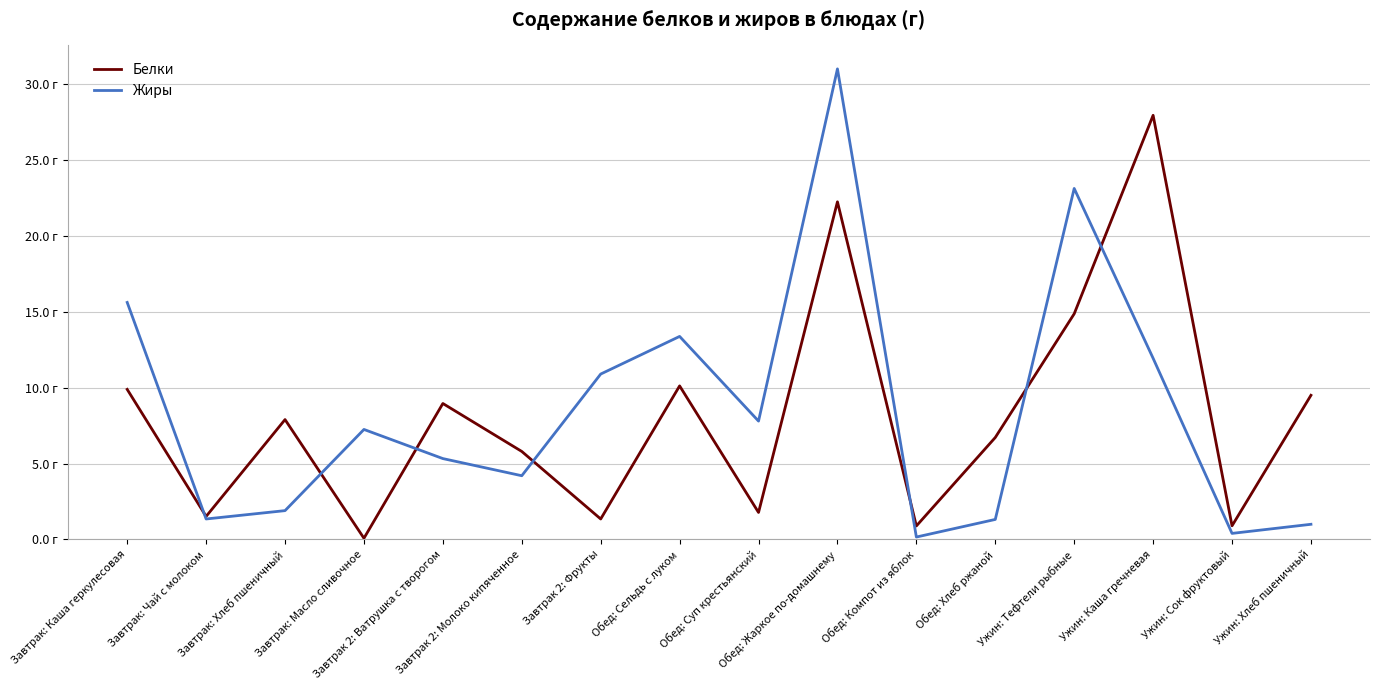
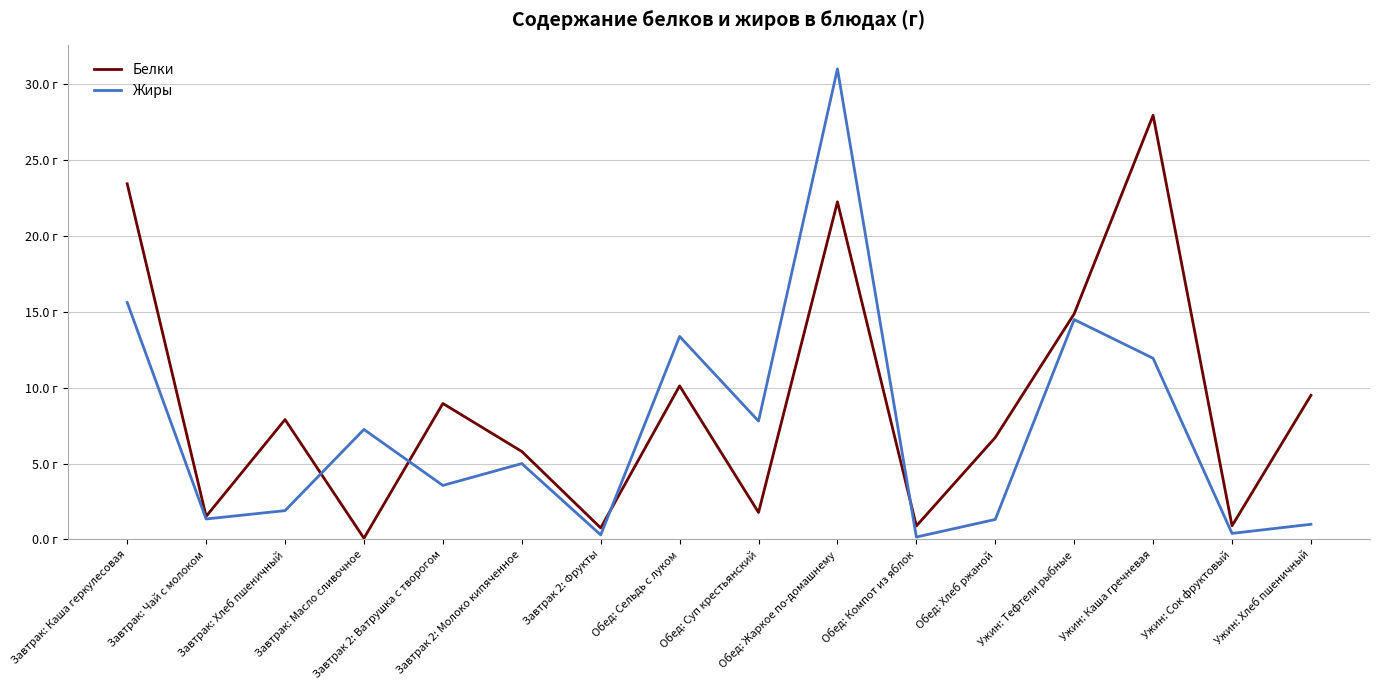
  {
    "Белки": {
-     "Завтрак: Каша геркулесовая": "9.9 г",
+     "Завтрак: Каша геркулесовая": "23.4 г",
      "Завтрак: Чай с молоком": "1.5 г",
      "Завтрак: Хлеб пшеничный": "7.9 г",
      "Завтрак: Масло сливочное": "0.1 г",
      "Завтрак 2: Ватрушка с творогом": "9.0 г",
      "Завтрак 2: Молоко кипяченное": "5.8 г",
-     "Завтрак 2: Фрукты": "1.4 г",
+     "Завтрак 2: Фрукты": "0.8 г",
      "Обед: Сельдь с луком": "10.1 г",
      "Обед: Суп крестьянский": "1.8 г",
      "Обед: Жаркое по-домашнему": "22.3 г",
      "Обед: Компот из яблок": "0.9 г",
      "Обед: Хлеб ржаной": "6.7 г",
      "Ужин: Тефтели рыбные": "14.9 г",
      "Ужин: Каша гречневая": "28.0 г",
      "Ужин: Сок фруктовый": "0.9 г",
      "Ужин: Хлеб пшеничный": "9.5 г"
    },
    "Жиры": {
      "Завтрак: Каша геркулесовая": "15.6 г",
      "Завтрак: Чай с молоком": "1.4 г",
      "Завтрак: Хлеб пшеничный": "1.9 г",
      "Завтрак: Масло сливочное": "7.3 г",
-     "Завтрак 2: Ватрушка с творогом": "5.3 г",
-     "Завтрак 2: Молоко кипяченное": "4.2 г",
-     "Завтрак 2: Фрукты": "10.9 г",
+     "Завтрак 2: Ватрушка с творогом": "3.6 г",
+     "Завтрак 2: Молоко кипяченное": "5.0 г",
+     "Завтрак 2: Фрукты": "0.3 г",
      "Обед: Сельдь с луком": "13.4 г",
      "Обед: Суп крестьянский": "7.8 г",
      "Обед: Жаркое по-домашнему": "31.0 г",
      "Обед: Компот из яблок": "0.2 г",
      "Обед: Хлеб ржаной": "1.3 г",
-     "Ужин: Тефтели рыбные": "23.1 г",
+     "Ужин: Тефтели рыбные": "14.5 г",
      "Ужин: Каша гречневая": "11.9 г",
      "Ужин: Сок фруктовый": "0.4 г",
      "Ужин: Хлеб пшеничный": "1.0 г"
    }
  }
